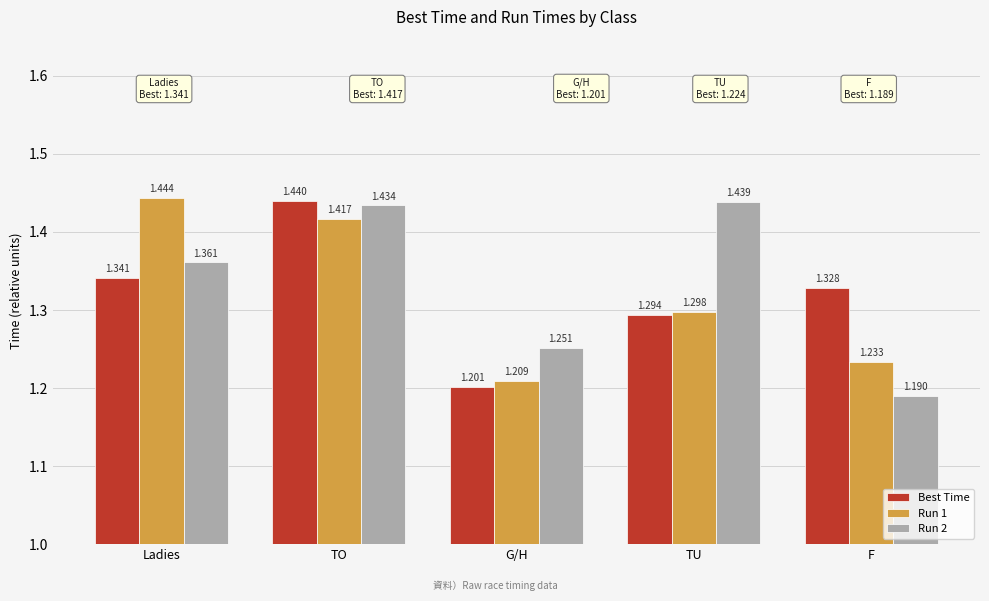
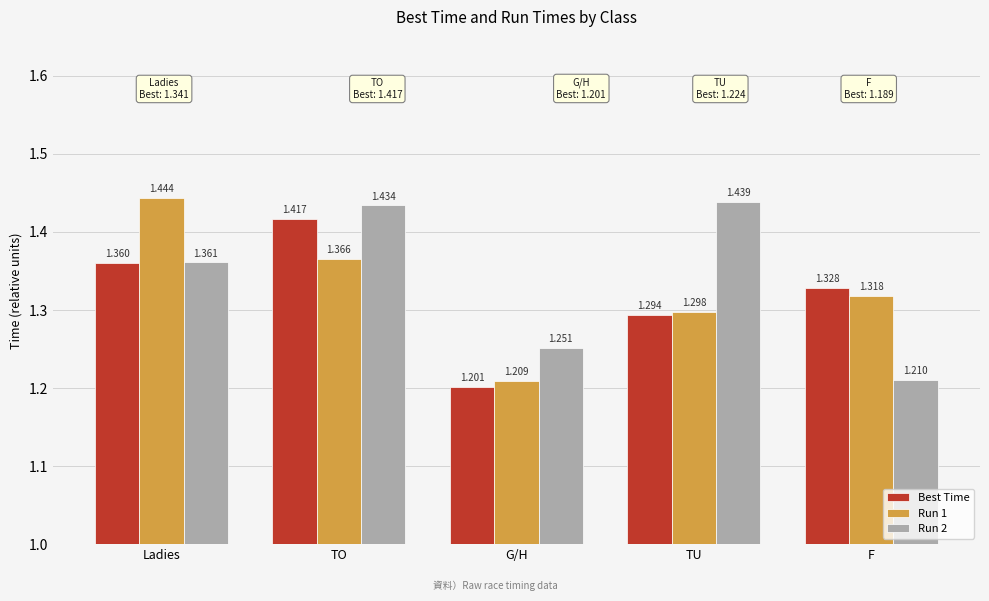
  {
    "Best Time": {
-     "Ladies": 1.341,
-     "TO": 1.440,
+     "Ladies": 1.360,
+     "TO": 1.417,
      "G/H": 1.201,
      "TU": 1.294,
      "F": 1.328
    },
    "Run 1": {
      "Ladies": 1.444,
-     "TO": 1.417,
+     "TO": 1.366,
      "G/H": 1.209,
      "TU": 1.298,
-     "F": 1.233
+     "F": 1.318
    },
    "Run 2": {
      "Ladies": 1.361,
      "TO": 1.434,
      "G/H": 1.251,
      "TU": 1.439,
-     "F": 1.190
+     "F": 1.210
    }
  }
